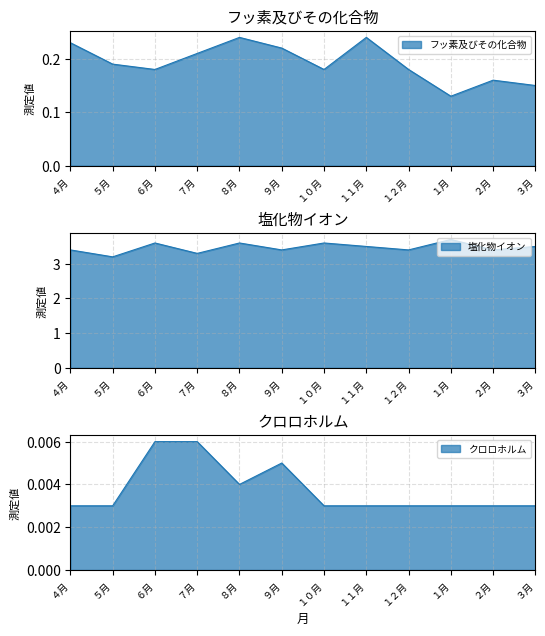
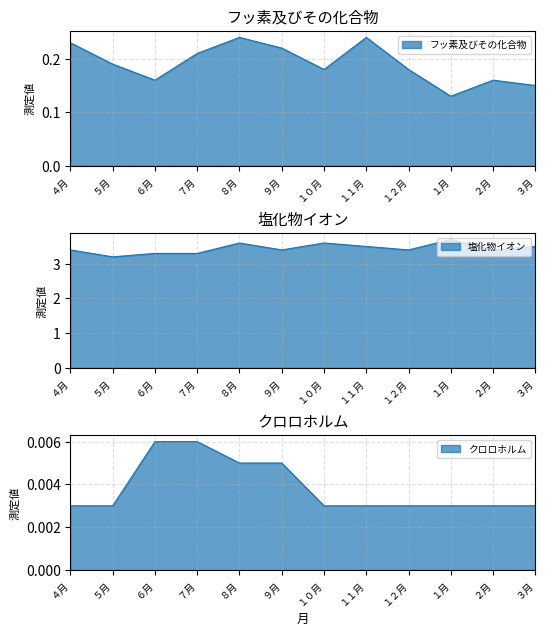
  {
    "フッ素及びその化合物": {
      "４月": 0.23,
      "５月": 0.19,
-     "６月": 0.18,
+     "６月": 0.16,
      "７月": 0.21,
      "８月": 0.24,
      "９月": 0.22,
      "１０月": 0.18,
      "１１月": 0.24,
      "１２月": 0.18,
      "１月": 0.13,
      "２月": 0.16,
      "３月": 0.15
    },
    "塩化物イオン": {
      "４月": 3.4,
      "５月": 3.2,
-     "６月": 3.6,
+     "６月": 3.3,
      "７月": 3.3,
      "８月": 3.6,
      "９月": 3.4,
      "１０月": 3.6,
      "１１月": 3.5,
      "１２月": 3.4,
      "３月": 3.5
    },
    "クロロホルム": {
      "４月": 0.003,
      "５月": 0.003,
      "６月": 0.006,
      "７月": 0.006,
-     "８月": 0.004,
+     "８月": 0.005,
      "９月": 0.005,
      "１０月": 0.003,
      "１１月": 0.003,
      "１２月": 0.003,
      "１月": 0.003,
      "２月": 0.003,
      "３月": 0.003
    }
  }
